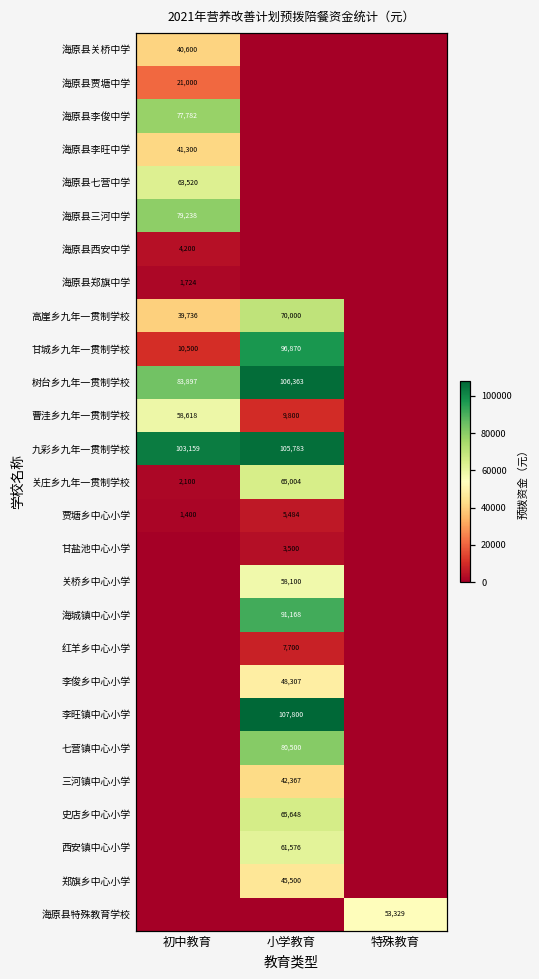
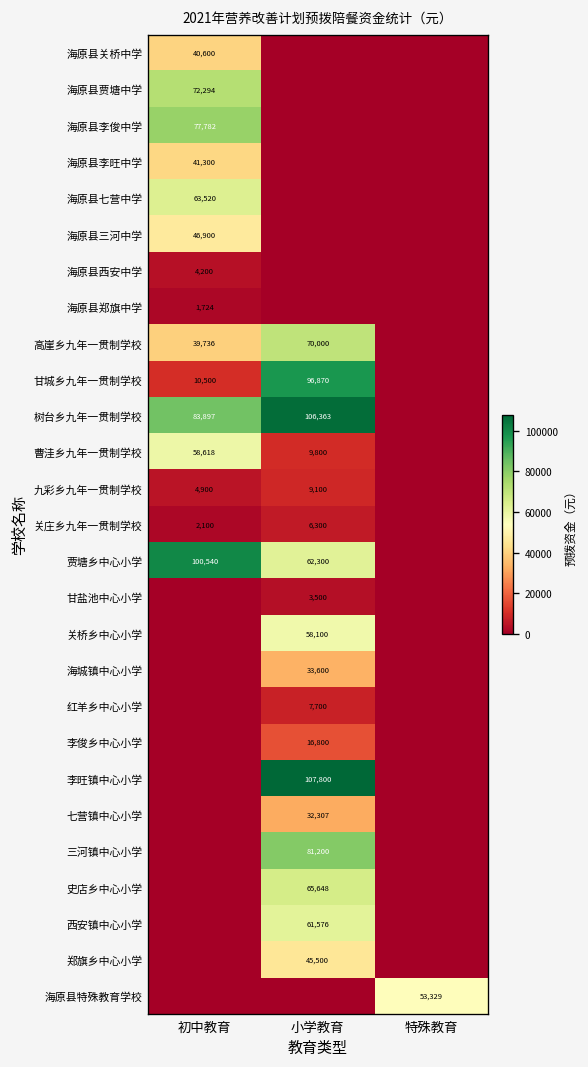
  {
    "海原县关桥中学": {
      "初中教育": "40,600"
    },
    "海原县贾塘中学": {
-     "初中教育": "21,000"
+     "初中教育": "72,294"
    },
    "海原县李俊中学": {
      "初中教育": "77,782"
    },
    "海原县李旺中学": {
      "初中教育": "41,300"
    },
    "海原县七营中学": {
      "初中教育": "63,520"
    },
    "海原县三河中学": {
-     "初中教育": "79,238"
+     "初中教育": "46,900"
    },
    "海原县西安中学": {
      "初中教育": "4,200"
    },
    "海原县郑旗中学": {
      "初中教育": "1,724"
    },
    "高崖乡九年一贯制学校": {
      "初中教育": "39,736",
      "小学教育": "70,000"
    },
    "甘城乡九年一贯制学校": {
      "初中教育": "10,500",
      "小学教育": "96,870"
    },
    "树台乡九年一贯制学校": {
      "初中教育": "83,897",
      "小学教育": "106,363"
    },
    "曹洼乡九年一贯制学校": {
      "初中教育": "58,618",
      "小学教育": "9,800"
    },
    "九彩乡九年一贯制学校": {
-     "初中教育": "103,159",
-     "小学教育": "105,783"
+     "初中教育": "4,900",
+     "小学教育": "9,100"
    },
    "关庄乡九年一贯制学校": {
      "初中教育": "2,100",
-     "小学教育": "65,004"
+     "小学教育": "6,300"
    },
    "贾塘乡中心小学": {
-     "初中教育": "1,400",
-     "小学教育": "5,484"
+     "初中教育": "100,540",
+     "小学教育": "62,300"
    },
    "甘盐池中心小学": {
      "小学教育": "3,500"
    },
    "关桥乡中心小学": {
      "小学教育": "58,100"
    },
    "海城镇中心小学": {
-     "小学教育": "91,168"
+     "小学教育": "33,600"
    },
    "红羊乡中心小学": {
      "小学教育": "7,700"
    },
    "李俊乡中心小学": {
-     "小学教育": "48,307"
+     "小学教育": "16,800"
    },
    "李旺镇中心小学": {
      "小学教育": "107,800"
    },
    "七营镇中心小学": {
-     "小学教育": "80,500"
+     "小学教育": "32,307"
    },
    "三河镇中心小学": {
-     "小学教育": "42,367"
+     "小学教育": "81,200"
    },
    "史店乡中心小学": {
      "小学教育": "65,648"
    },
    "西安镇中心小学": {
      "小学教育": "61,576"
    },
    "郑旗乡中心小学": {
      "小学教育": "45,500"
    },
    "海原县特殊教育学校": {
      "特殊教育": "53,329"
    }
  }
